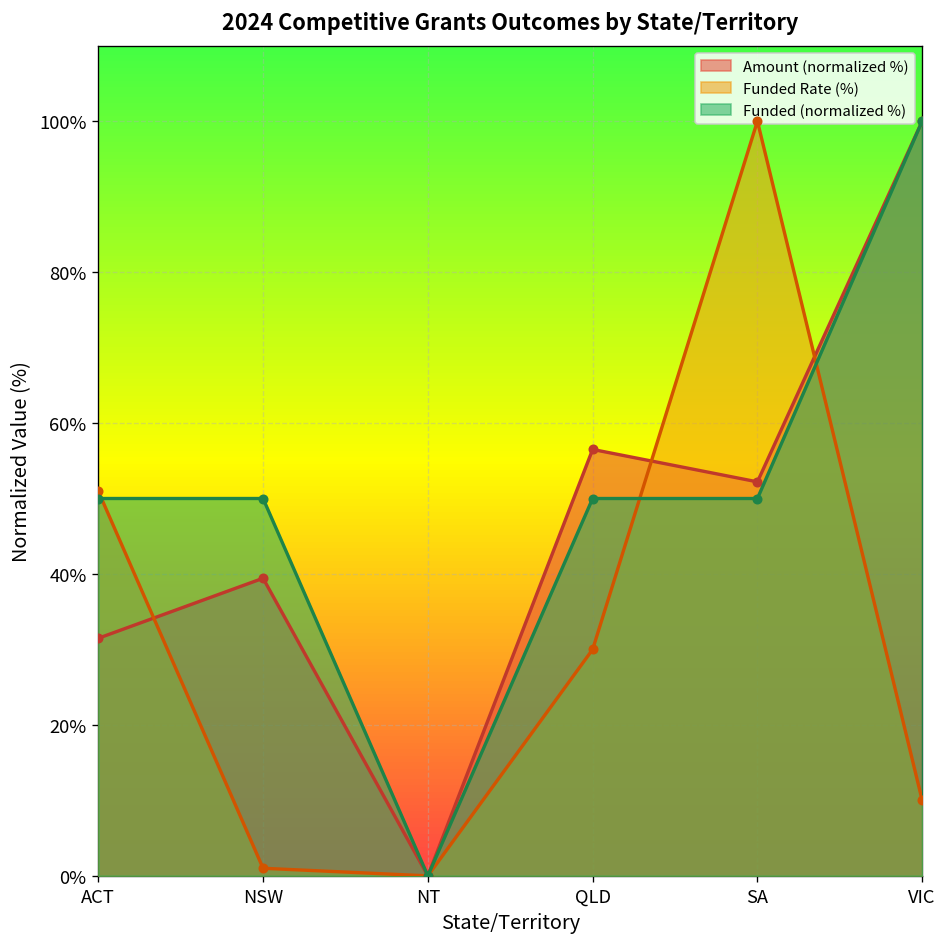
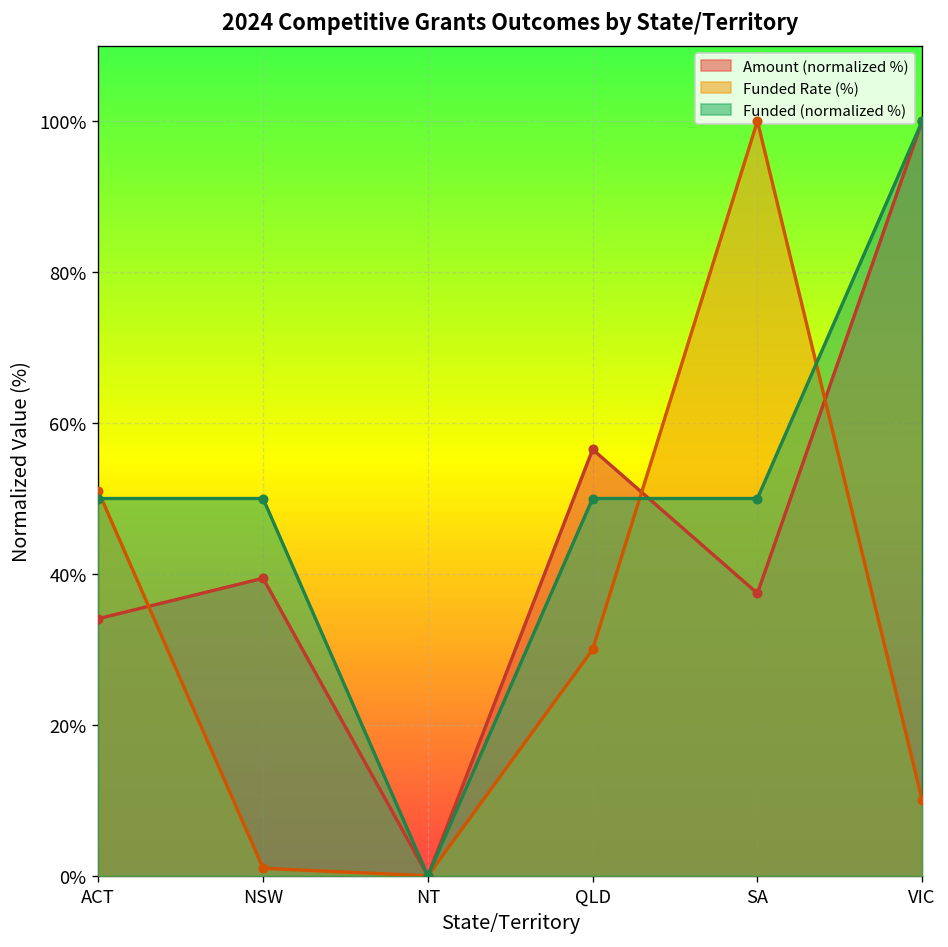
  {
    "Amount (normalized %)": {
-     "ACT": "31%",
+     "ACT": "34%",
      "NSW": "39%",
      "QLD": "57%",
-     "SA": "52%"
+     "SA": "37%"
    },
    "Funded Rate (%)": {
      "ACT": "51%",
      "NSW": "1%",
      "QLD": "30%",
      "VIC": "10%"
    },
    "Funded (normalized %)": {
      "ACT": "50%",
      "NSW": "50%",
      "QLD": "50%",
      "SA": "50%"
    }
  }
